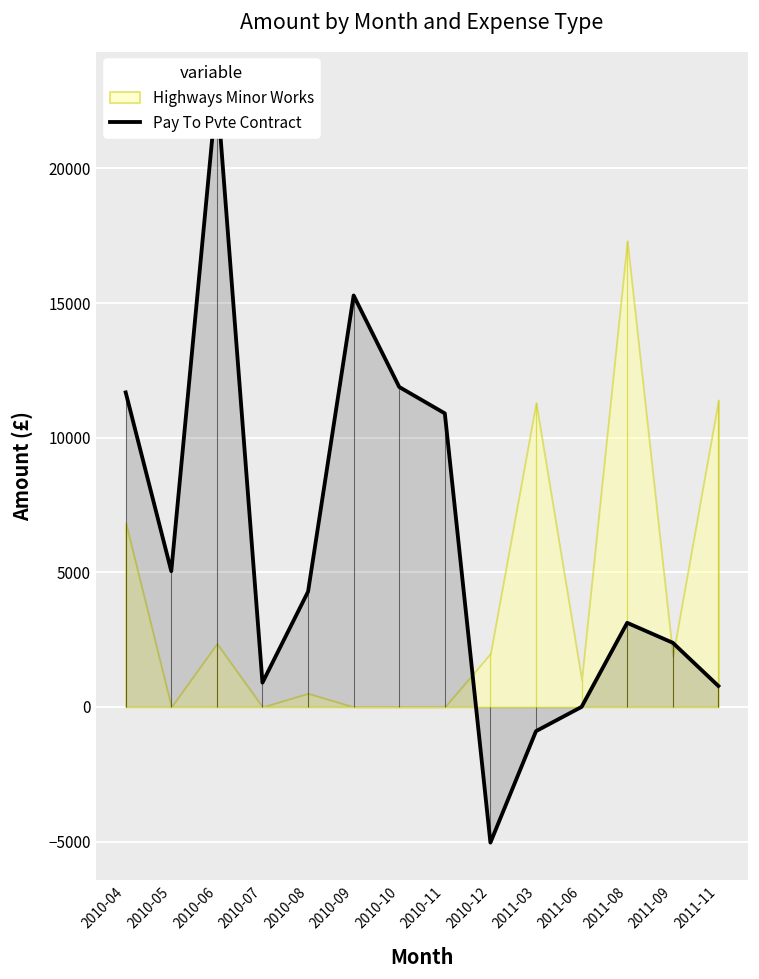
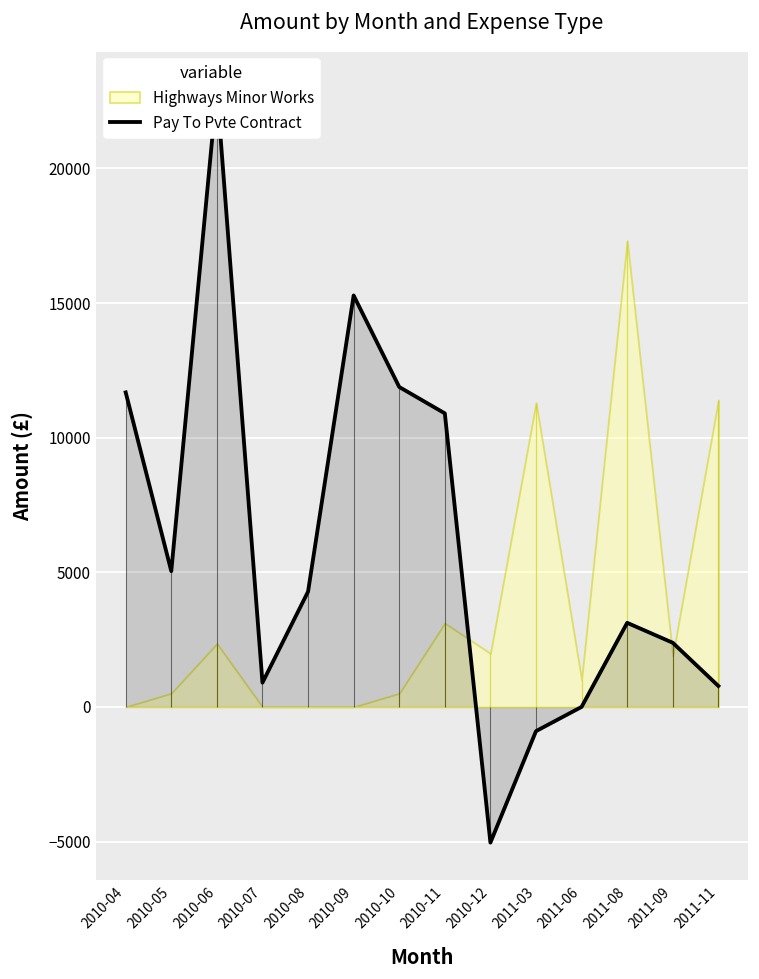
  {
    "Highways Minor Works": {
-     "2010-04": 6800,
-     "2010-05": 0,
+     "2010-04": 0,
+     "2010-05": 500,
      "2010-06": 2400,
      "2010-07": 0,
-     "2010-08": 500,
+     "2010-08": 0,
      "2010-09": 0,
-     "2010-10": 0,
-     "2010-11": 0,
+     "2010-10": 500,
+     "2010-11": 3100,
      "2010-12": 2000,
      "2011-03": 11300,
      "2011-06": 1000,
      "2011-08": 17300,
      "2011-09": 1900,
      "2011-11": 11400
    }
  }
